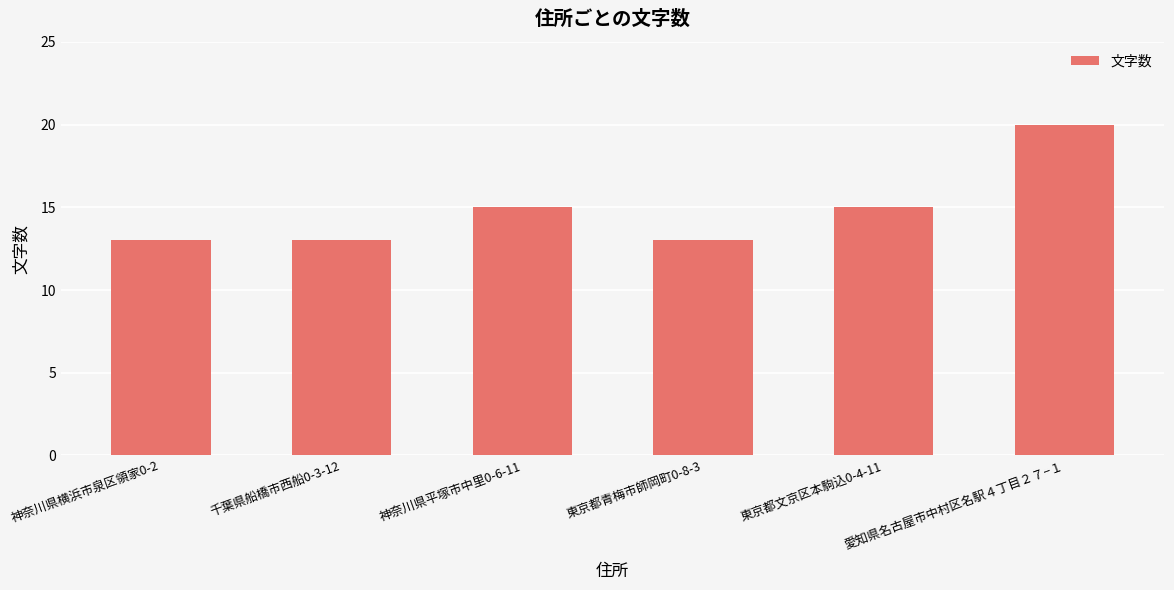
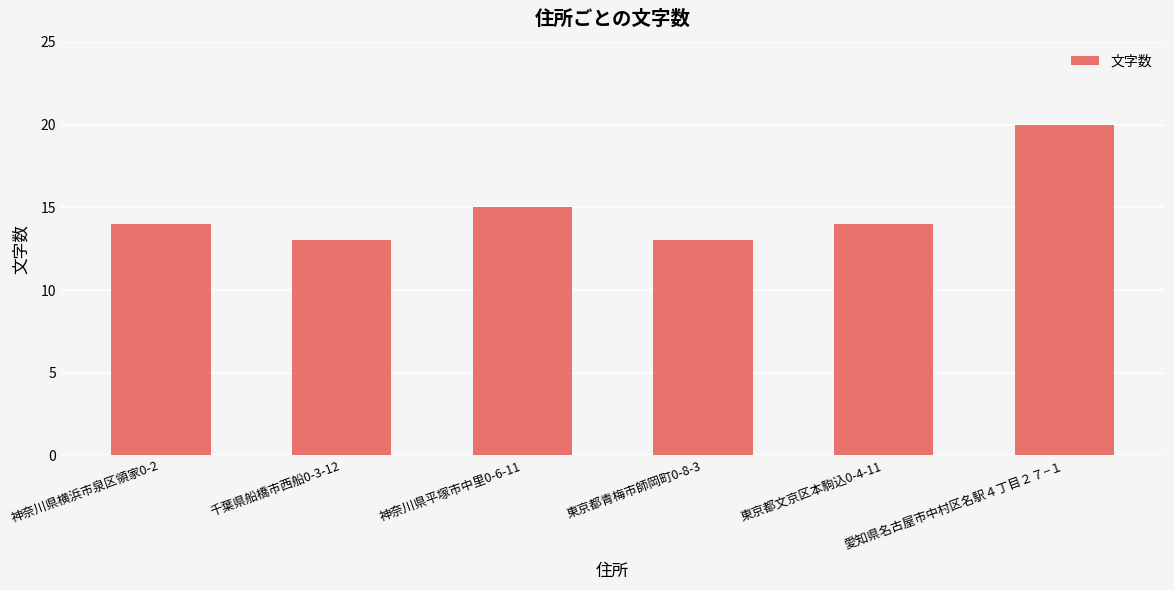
  {
-   "神奈川県横浜市泉区領家0-2": 13,
+   "神奈川県横浜市泉区領家0-2": 14,
    "千葉県船橋市西船0-3-12": 13,
    "神奈川県平塚市中里0-6-11": 15,
    "東京都青梅市師岡町0-8-3": 13,
-   "東京都文京区本駒込0-4-11": 15,
+   "東京都文京区本駒込0-4-11": 14,
    "愛知県名古屋市中村区名駅４丁目２７−１": 20
  }
